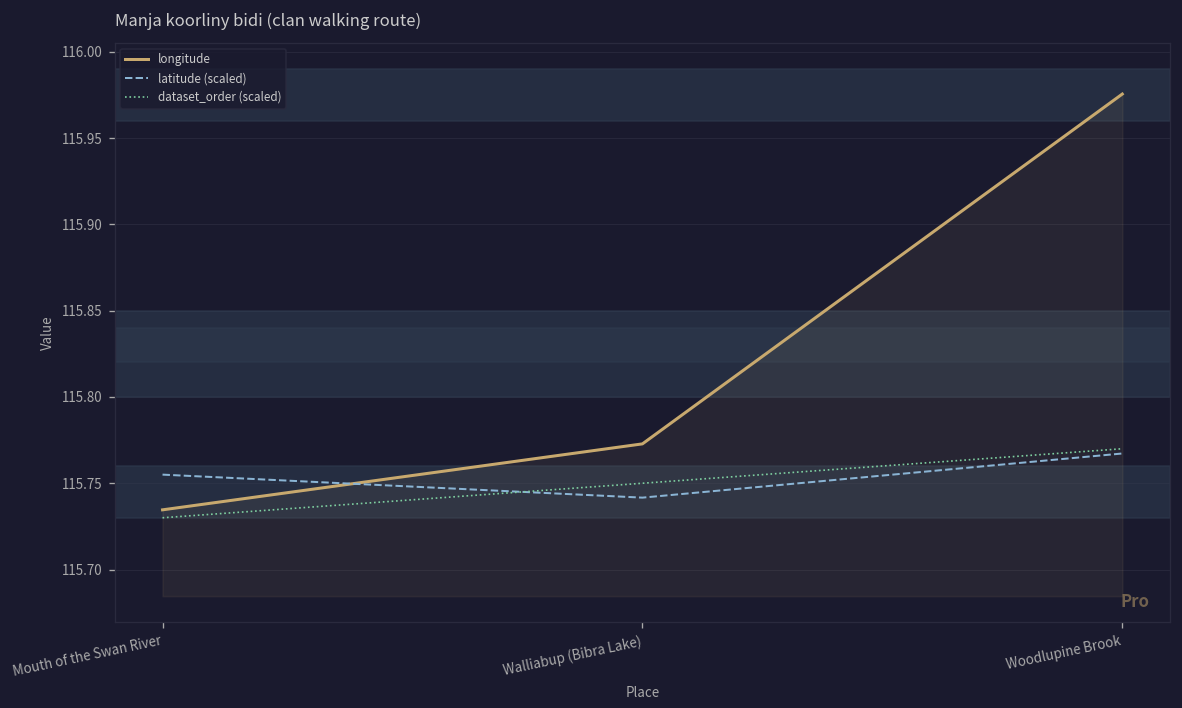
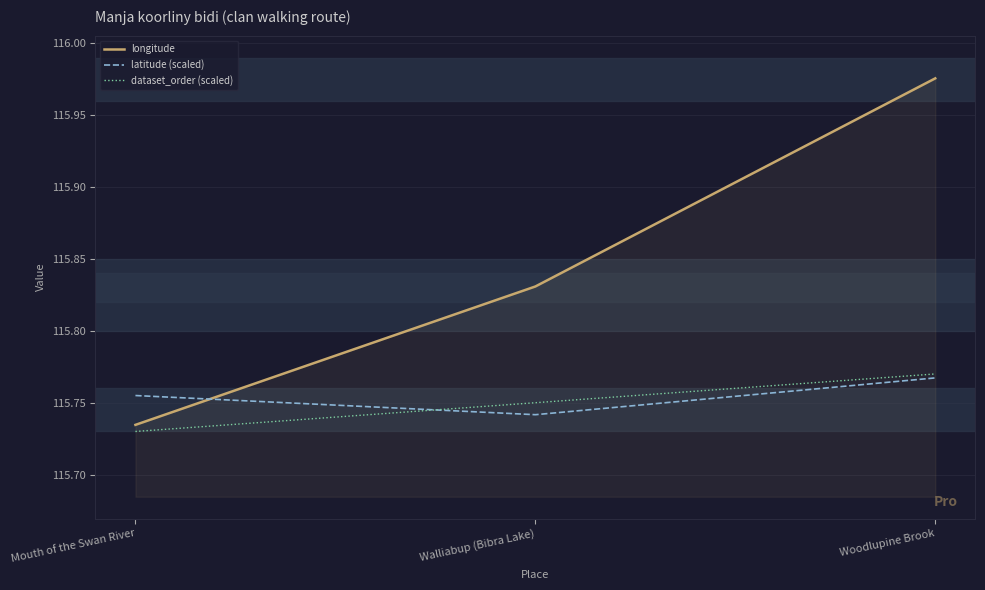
  {
    "longitude": {
      "Mouth of the Swan River": 115.735,
-     "Walliabup (Bibra Lake)": 115.773,
+     "Walliabup (Bibra Lake)": 115.831,
      "Woodlupine Brook": 115.976
    }
  }
